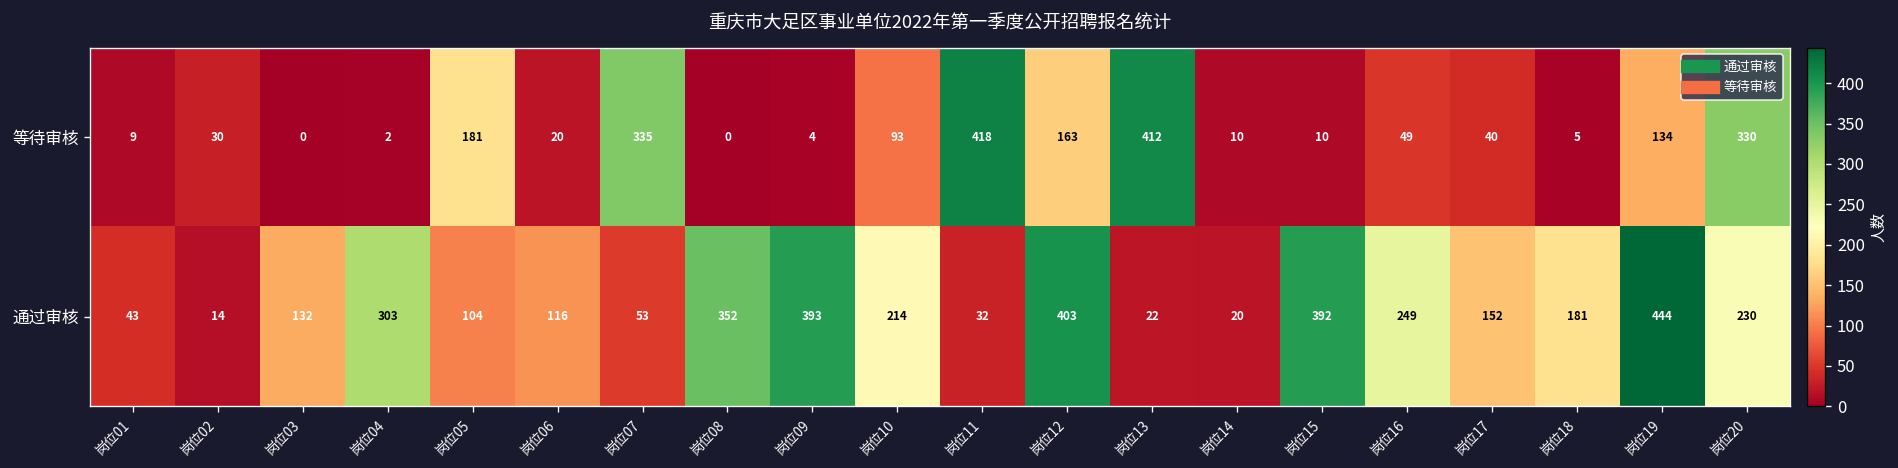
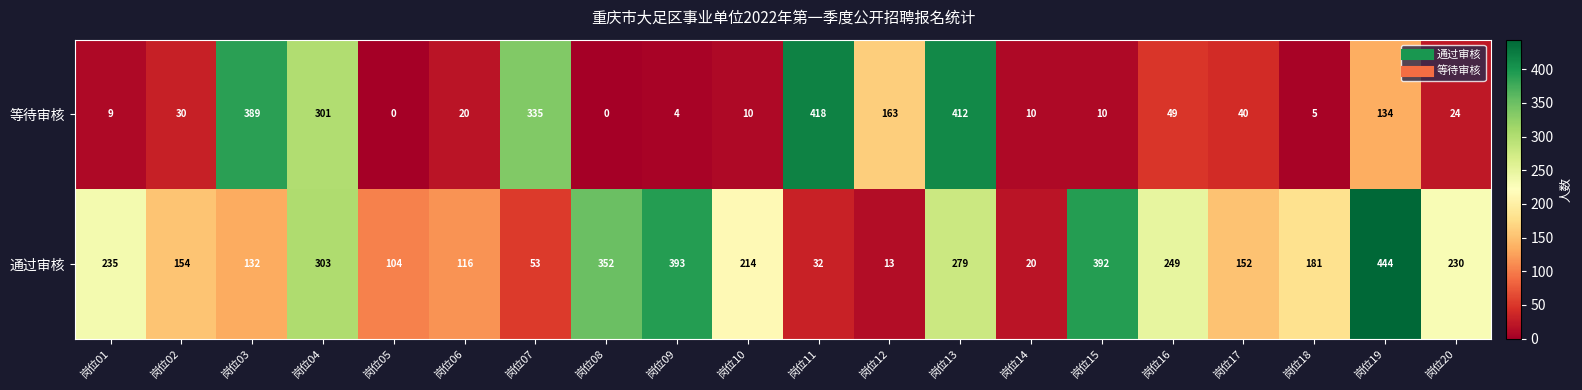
  {
    "等待审核": {
      "岗位01": 9,
      "岗位02": 30,
-     "岗位03": 0,
-     "岗位04": 2,
-     "岗位05": 181,
+     "岗位03": 389,
+     "岗位04": 301,
+     "岗位05": 0,
      "岗位06": 20,
      "岗位07": 335,
      "岗位08": 0,
      "岗位09": 4,
-     "岗位10": 93,
+     "岗位10": 10,
      "岗位11": 418,
      "岗位12": 163,
      "岗位13": 412,
      "岗位14": 10,
      "岗位15": 10,
      "岗位16": 49,
      "岗位17": 40,
      "岗位18": 5,
      "岗位19": 134,
-     "岗位20": 330
+     "岗位20": 24
    },
    "通过审核": {
-     "岗位01": 43,
-     "岗位02": 14,
+     "岗位01": 235,
+     "岗位02": 154,
      "岗位03": 132,
      "岗位04": 303,
      "岗位05": 104,
      "岗位06": 116,
      "岗位07": 53,
      "岗位08": 352,
      "岗位09": 393,
      "岗位10": 214,
      "岗位11": 32,
-     "岗位12": 403,
-     "岗位13": 22,
+     "岗位12": 13,
+     "岗位13": 279,
      "岗位14": 20,
      "岗位15": 392,
      "岗位16": 249,
      "岗位17": 152,
      "岗位18": 181,
      "岗位19": 444,
      "岗位20": 230
    }
  }
